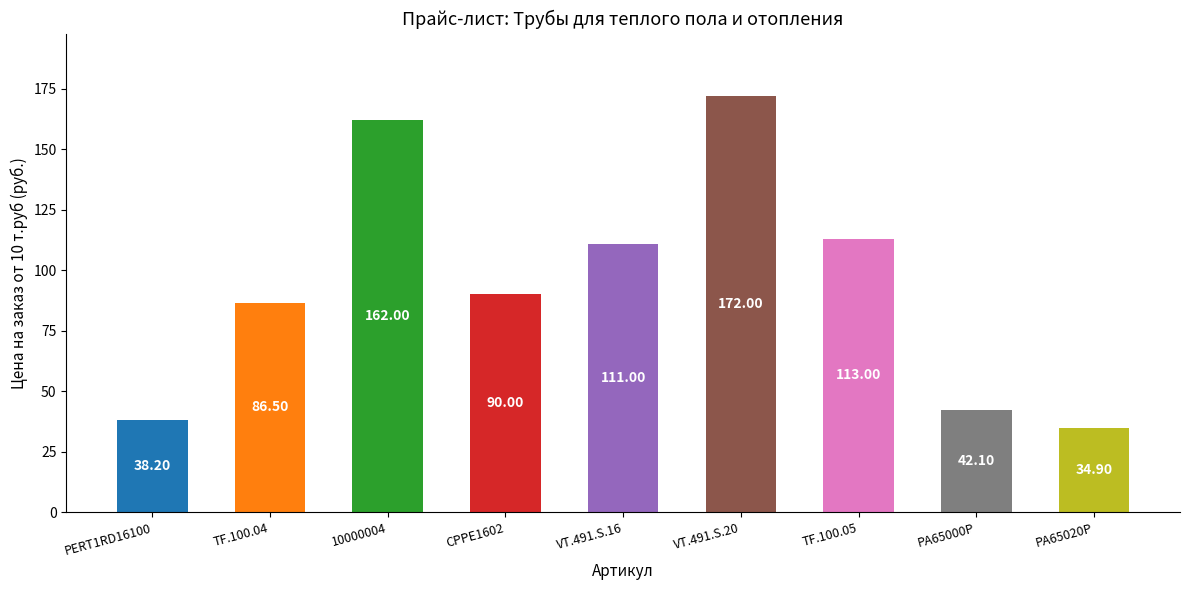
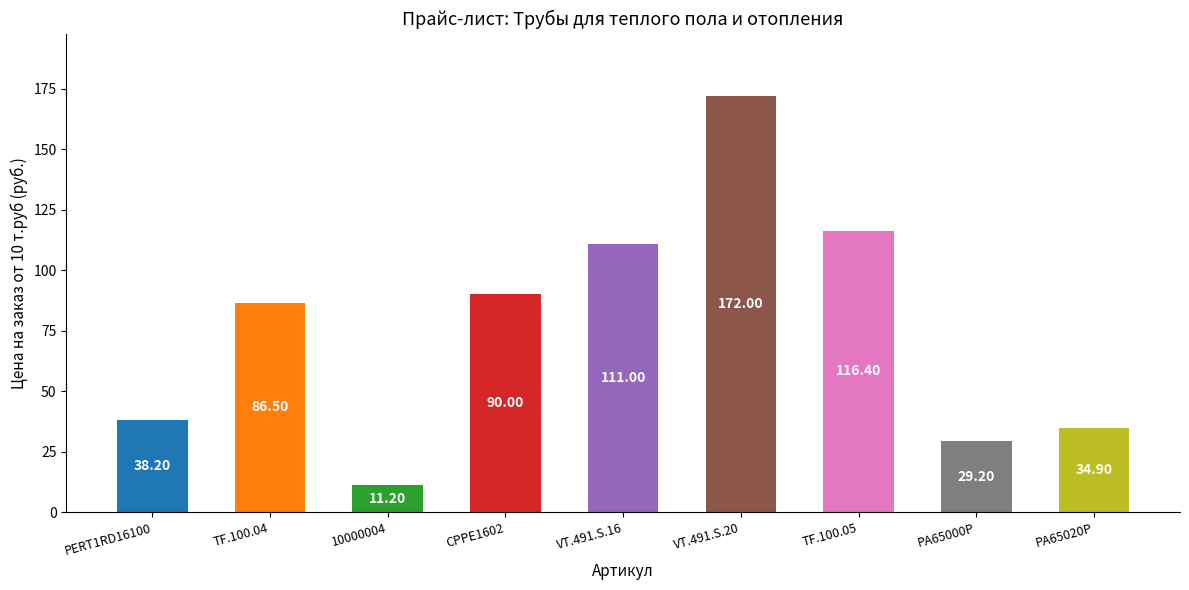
  {
    "PERT1RD16100": 38.20,
    "TF.100.04": 86.50,
-   "10000004": 162.00,
+   "10000004": 11.20,
    "CPPE1602": 90.00,
    "VT.491.S.16": 111.00,
    "VT.491.S.20": 172.00,
-   "TF.100.05": 113.00,
-   "PA65000P": 42.10,
+   "TF.100.05": 116.40,
+   "PA65000P": 29.20,
    "PA65020P": 34.90
  }
